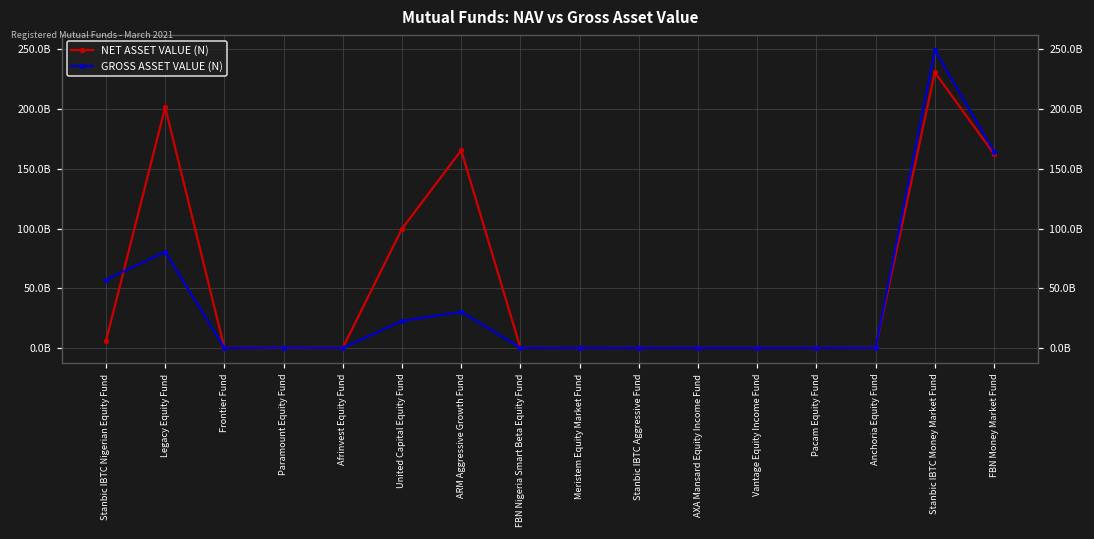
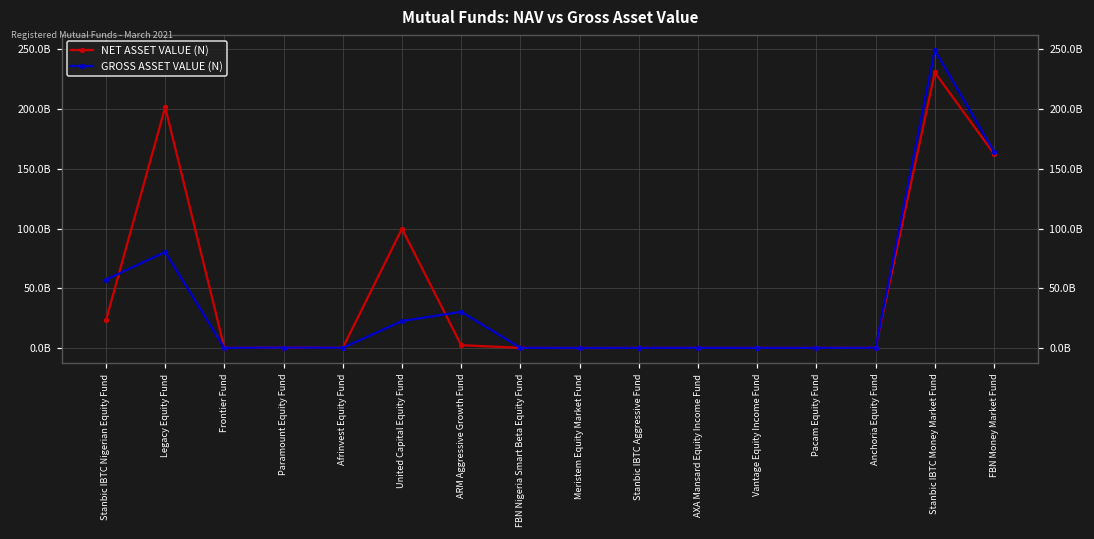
  {
    "NET ASSET VALUE (N)": {
-     "Stanbic IBTC Nigerian Equity Fund": 6000000000,
+     "Stanbic IBTC Nigerian Equity Fund": 23000000000,
      "Legacy Equity Fund": 201000000000,
      "United Capital Equity Fund": 100000000000,
-     "ARM Aggressive Growth Fund": 165000000000,
+     "ARM Aggressive Growth Fund": 3000000000,
      "Stanbic IBTC Money Market Fund": 230000000000
    },
    "GROSS ASSET VALUE (N)": {
      "Stanbic IBTC Nigerian Equity Fund": 57000000000,
      "Legacy Equity Fund": 80000000000,
      "United Capital Equity Fund": 23000000000,
      "ARM Aggressive Growth Fund": 30000000000,
      "Stanbic IBTC Money Market Fund": 249000000000
    }
  }
